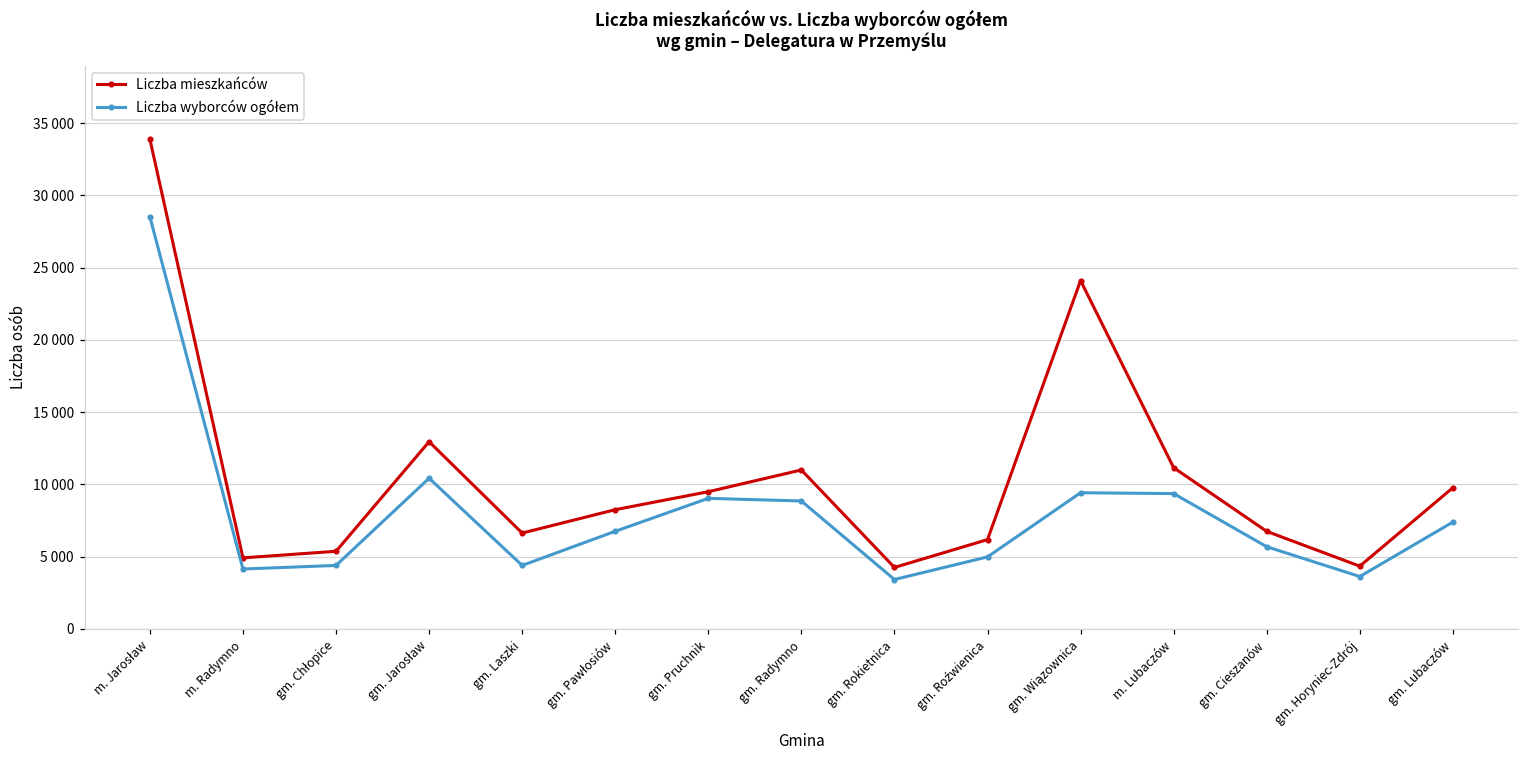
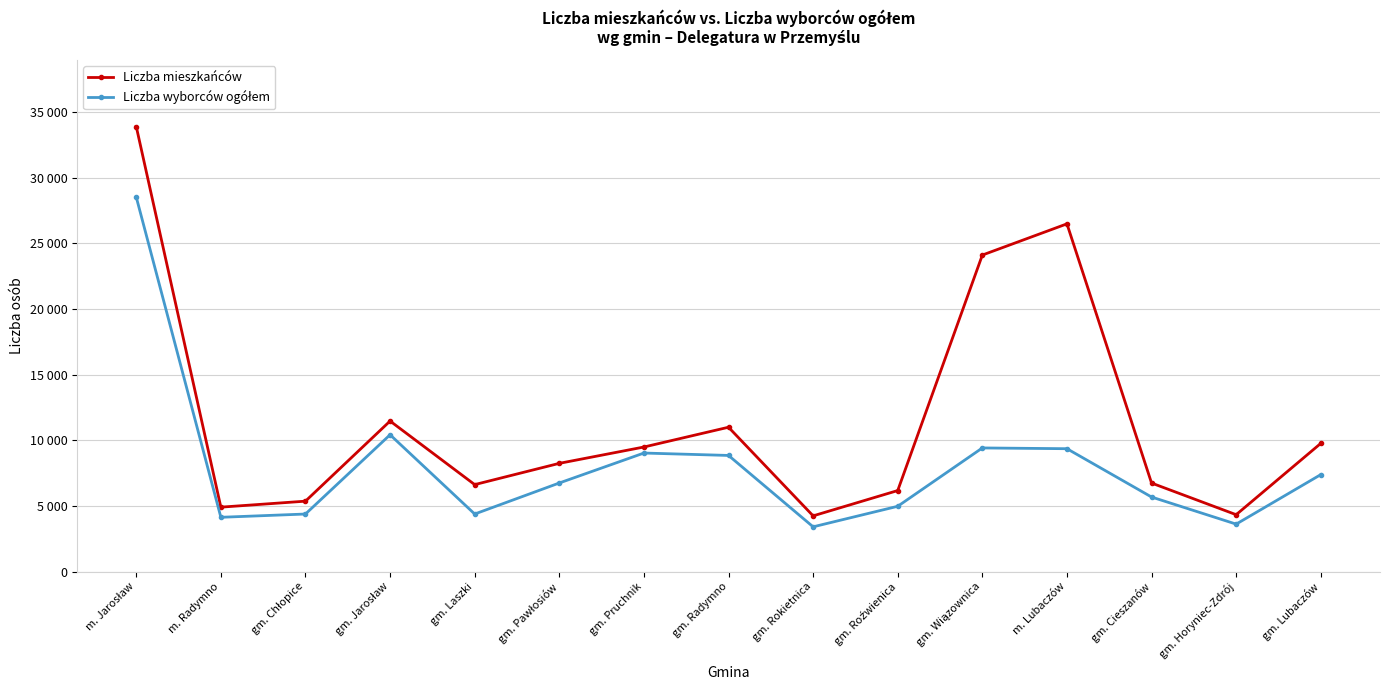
  {
    "Liczba mieszkańców": {
      "m. Jarosław": 33900,
      "m. Radymno": 4900,
      "gm. Chłopice": 5400,
-     "gm. Jarosław": 13000,
+     "gm. Jarosław": 11500,
      "gm. Laszki": 6600,
      "gm. Pawłosiów": 8200,
      "gm. Pruchnik": 9500,
      "gm. Radymno": 11000,
      "gm. Rokietnica": 4200,
      "gm. Roźwienica": 6200,
      "gm. Wiązownica": 24100,
-     "m. Lubaczów": 11200,
+     "m. Lubaczów": 26500,
      "gm. Cieszanów": 6700,
      "gm. Horyniec-Zdrój": 4300,
      "gm. Lubaczów": 9800
    },
    "Liczba wyborców ogółem": {
      "m. Jarosław": 28500,
      "m. Radymno": 4100,
      "gm. Chłopice": 4400,
      "gm. Jarosław": 10400,
      "gm. Laszki": 4400,
      "gm. Pawłosiów": 6700,
      "gm. Pruchnik": 9000,
      "gm. Radymno": 8800,
      "gm. Rokietnica": 3400,
      "gm. Roźwienica": 5000,
      "gm. Wiązownica": 9400,
      "m. Lubaczów": 9400,
      "gm. Cieszanów": 5700,
      "gm. Horyniec-Zdrój": 3600,
      "gm. Lubaczów": 7400
    }
  }
